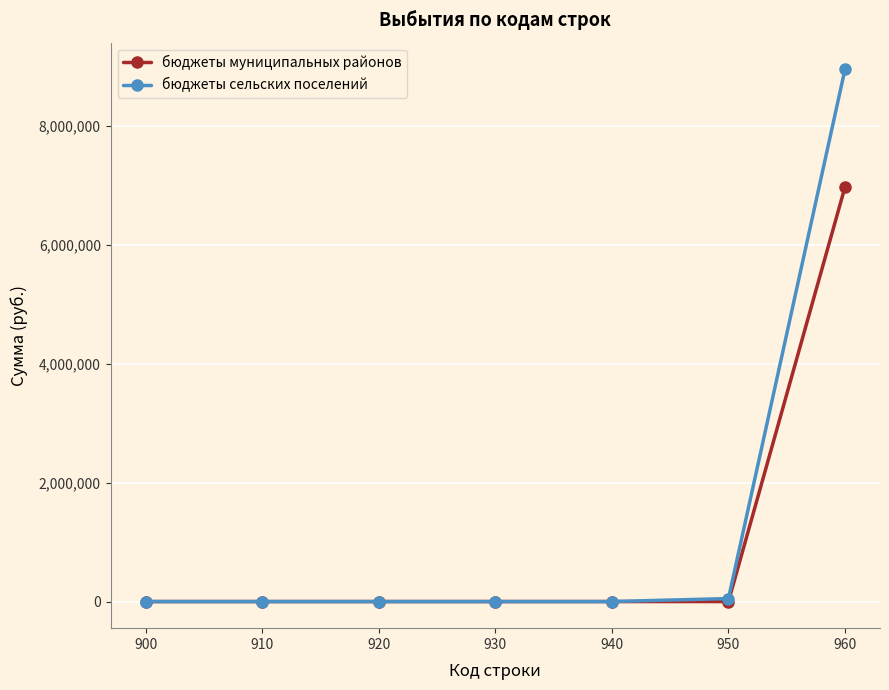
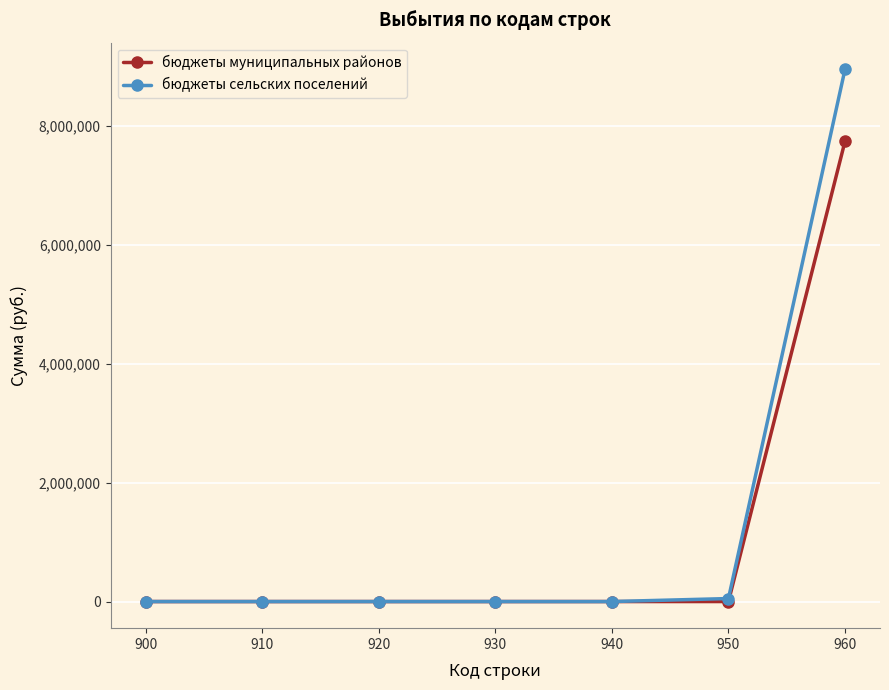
  {
    "бюджеты муниципальных районов": {
      "950": "0",
-     "960": "7,000,000"
+     "960": "7,700,000"
    },
    "бюджеты сельских поселений": {
      "950": "100,000",
      "960": "9,000,000"
    }
  }
